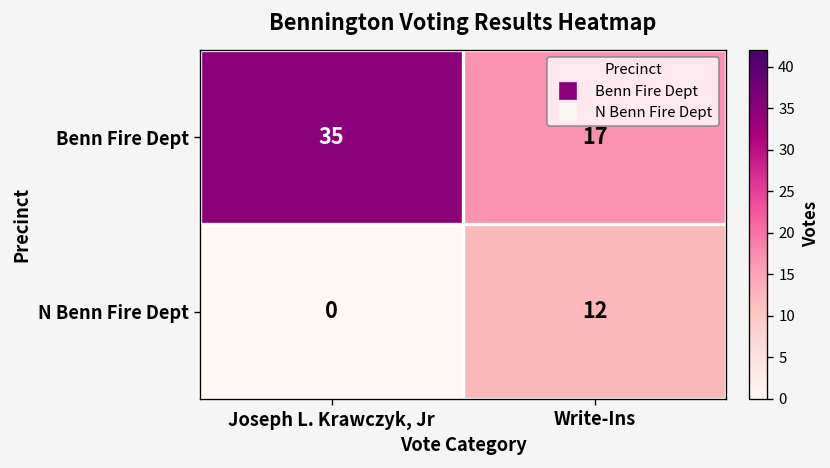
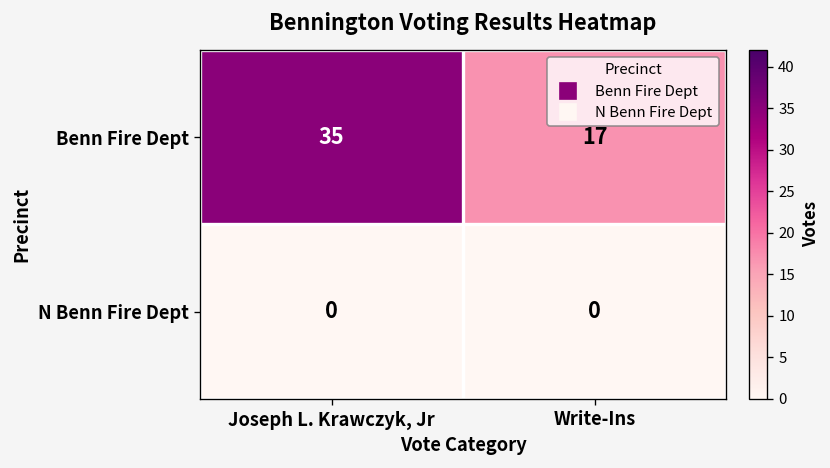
  {
    "Benn Fire Dept": {
      "Joseph L. Krawczyk, Jr": 35
    },
    "N Benn Fire Dept": {
      "Joseph L. Krawczyk, Jr": 0,
-     "Write-Ins": 12
+     "Write-Ins": 0
    }
  }
